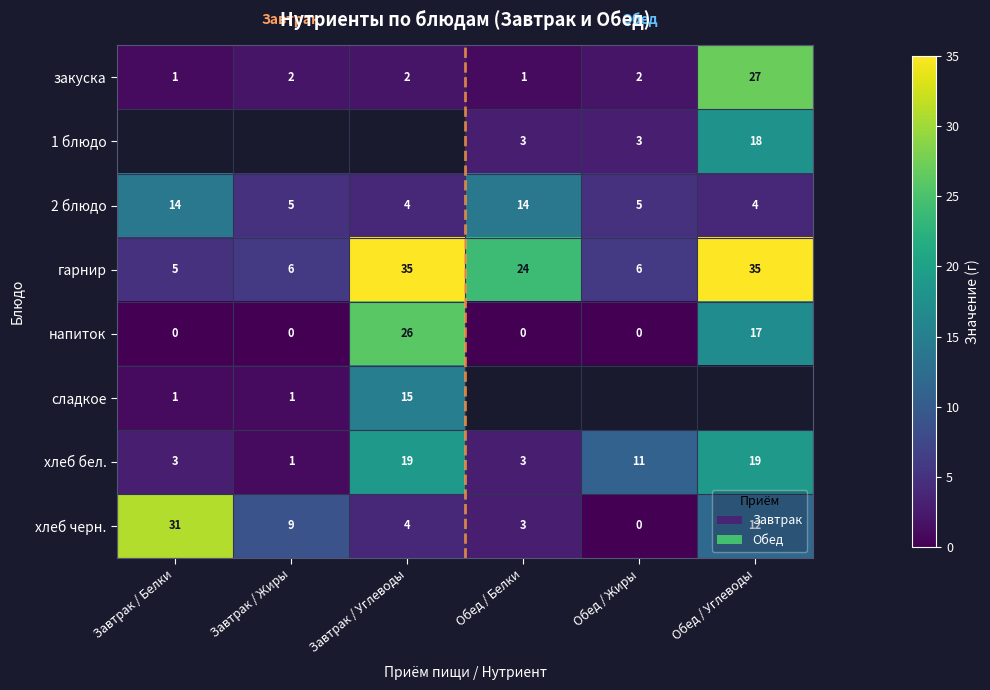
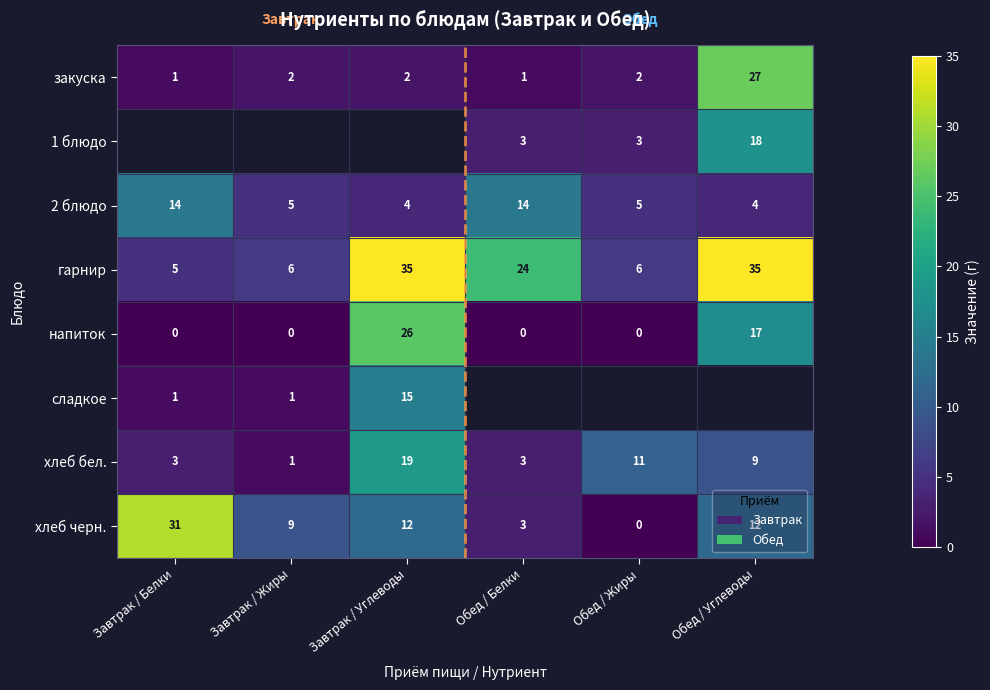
  {
    "закуска": {
      "Завтрак / Белки": 1,
      "Завтрак / Жиры": 2,
      "Завтрак / Углеводы": 2,
      "Обед / Белки": 1,
      "Обед / Жиры": 2,
      "Обед / Углеводы": 27
    },
    "1 блюдо": {
      "Обед / Белки": 3,
      "Обед / Жиры": 3,
      "Обед / Углеводы": 18
    },
    "2 блюдо": {
      "Завтрак / Белки": 14,
      "Завтрак / Жиры": 5,
      "Завтрак / Углеводы": 4,
      "Обед / Белки": 14,
      "Обед / Жиры": 5,
      "Обед / Углеводы": 4
    },
    "гарнир": {
      "Завтрак / Белки": 5,
      "Завтрак / Жиры": 6,
      "Завтрак / Углеводы": 35,
      "Обед / Белки": 24,
      "Обед / Жиры": 6,
      "Обед / Углеводы": 35
    },
    "напиток": {
      "Завтрак / Белки": 0,
      "Завтрак / Жиры": 0,
      "Завтрак / Углеводы": 26,
      "Обед / Белки": 0,
      "Обед / Жиры": 0,
      "Обед / Углеводы": 17
    },
    "сладкое": {
      "Завтрак / Белки": 1,
      "Завтрак / Жиры": 1,
      "Завтрак / Углеводы": 15
    },
    "хлеб бел.": {
      "Завтрак / Белки": 3,
      "Завтрак / Жиры": 1,
      "Завтрак / Углеводы": 19,
      "Обед / Белки": 3,
      "Обед / Жиры": 11,
-     "Обед / Углеводы": 19
+     "Обед / Углеводы": 9
    },
    "хлеб черн.": {
      "Завтрак / Белки": 31,
      "Завтрак / Жиры": 9,
-     "Завтрак / Углеводы": 4,
+     "Завтрак / Углеводы": 12,
      "Обед / Белки": 3,
      "Обед / Жиры": 0
    }
  }
